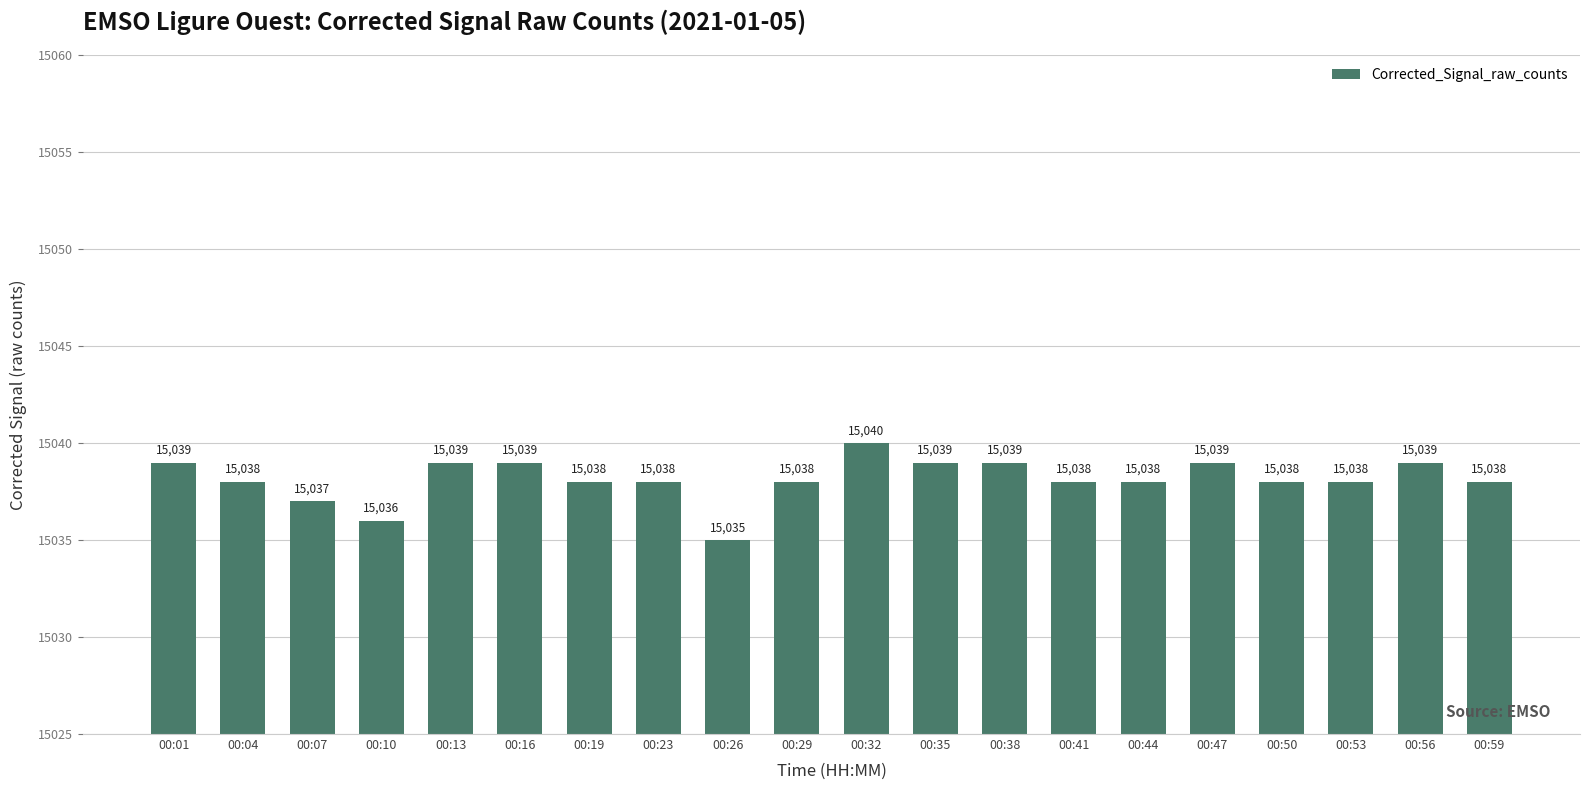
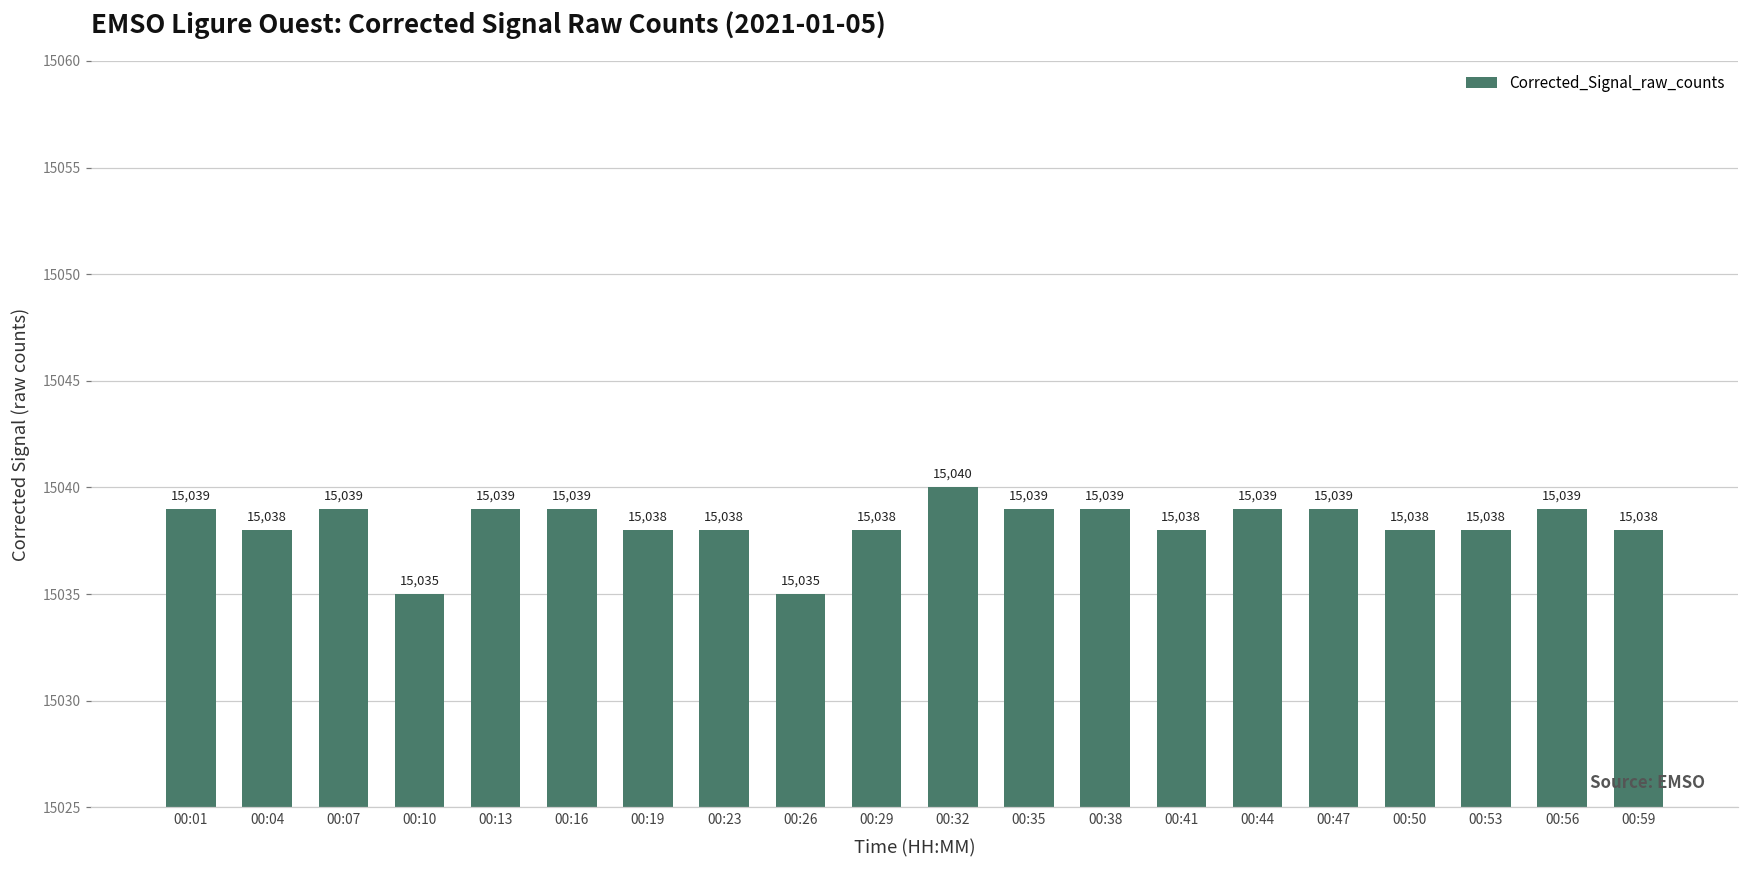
  {
    "00:01": "15,039",
    "00:04": "15,038",
-   "00:07": "15,037",
-   "00:10": "15,036",
+   "00:07": "15,039",
+   "00:10": "15,035",
    "00:13": "15,039",
    "00:16": "15,039",
    "00:19": "15,038",
    "00:23": "15,038",
    "00:26": "15,035",
    "00:29": "15,038",
    "00:32": "15,040",
    "00:35": "15,039",
    "00:38": "15,039",
    "00:41": "15,038",
-   "00:44": "15,038",
+   "00:44": "15,039",
    "00:47": "15,039",
    "00:50": "15,038",
    "00:53": "15,038",
    "00:56": "15,039",
    "00:59": "15,038"
  }
